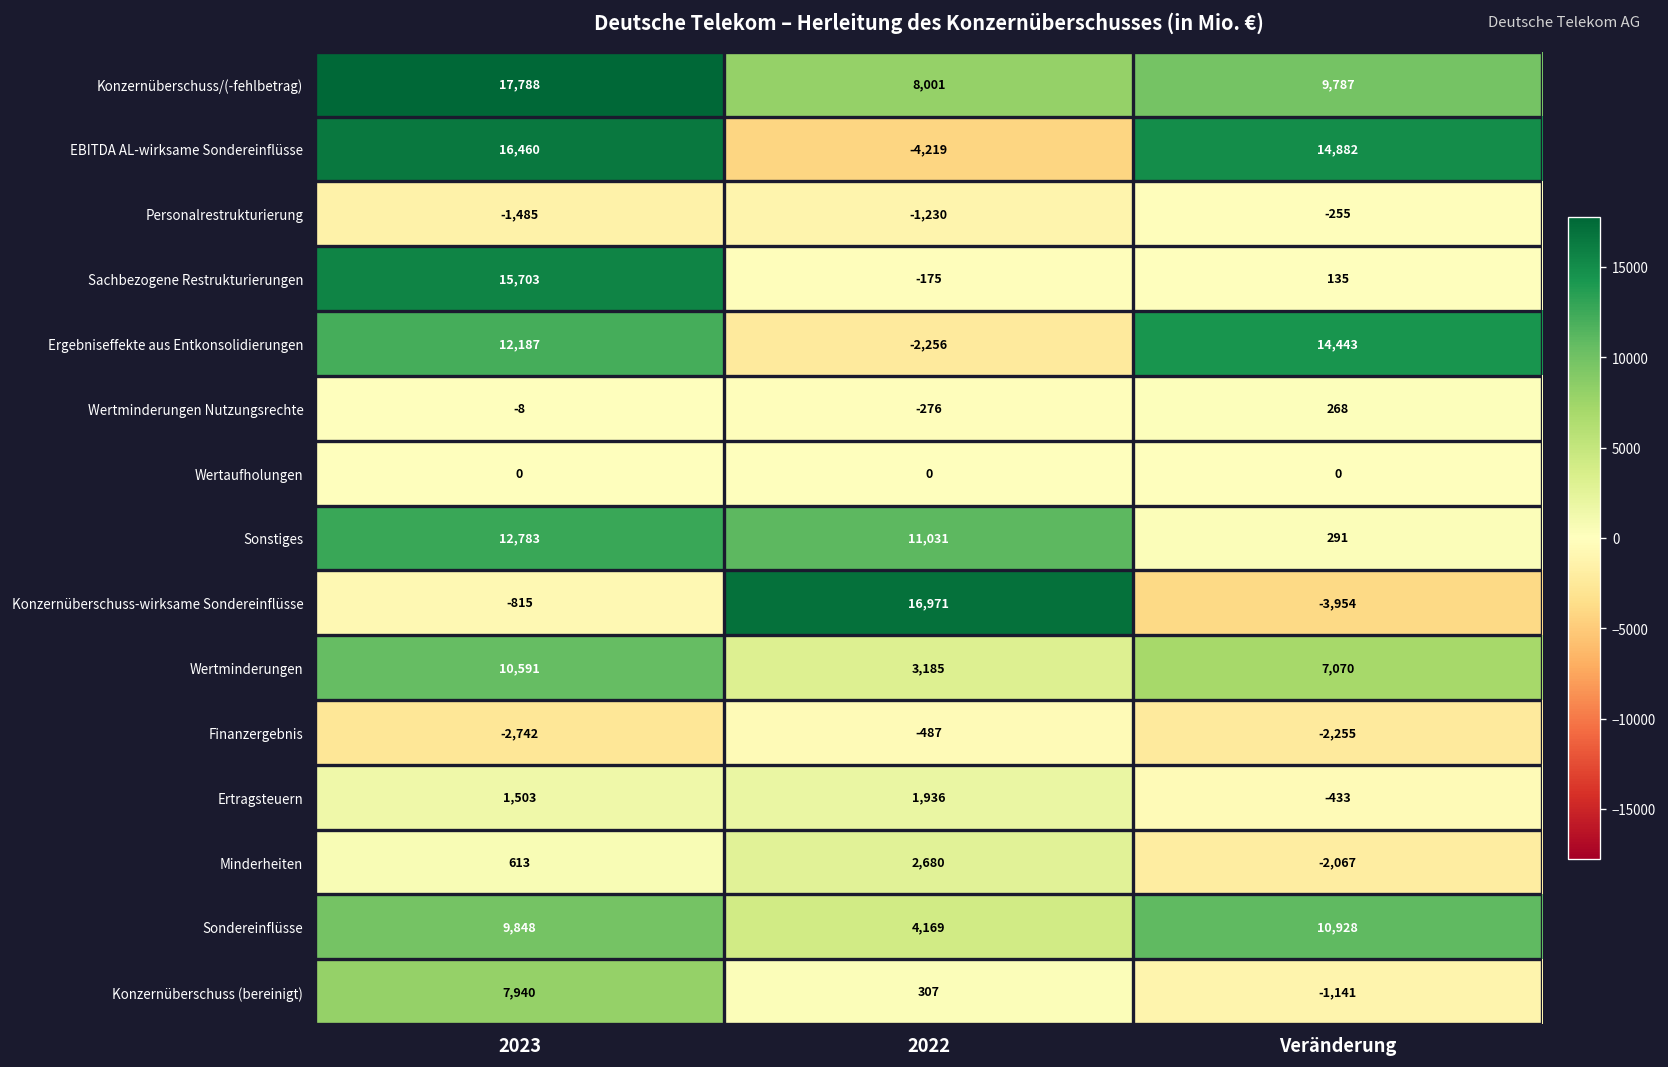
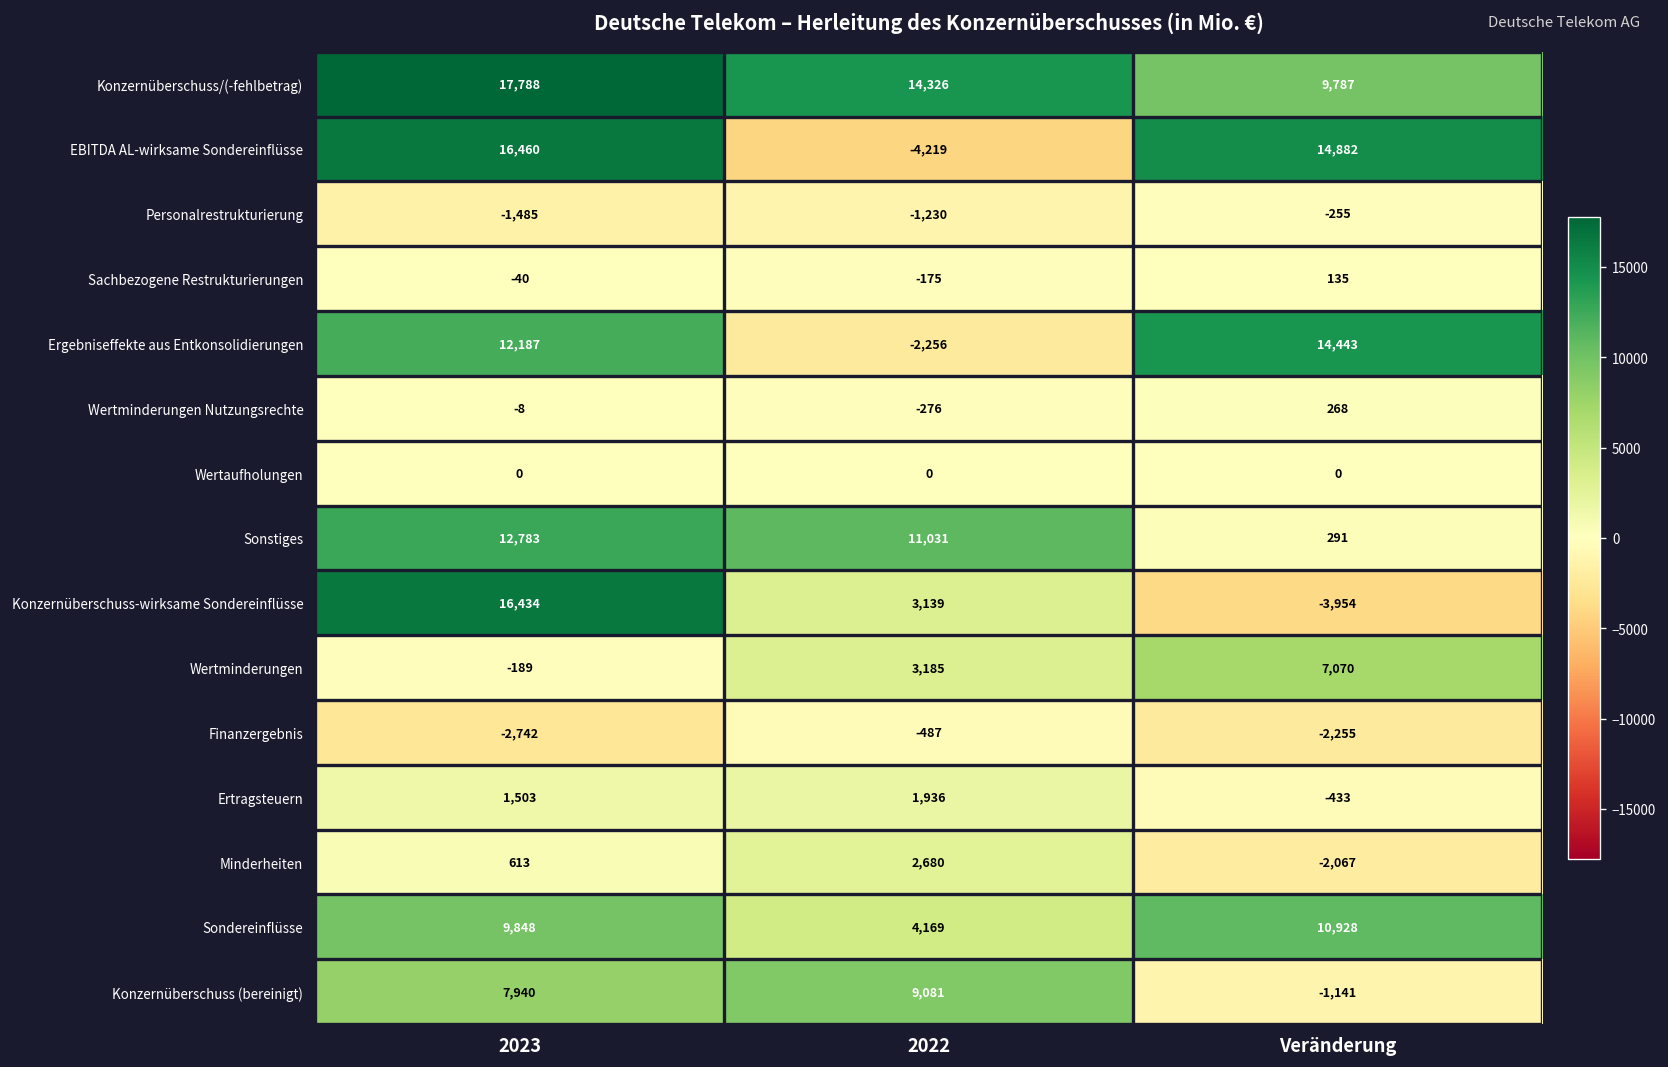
  {
    "Konzernüberschuss/(-fehlbetrag)": {
      "2023": "17,788",
-     "2022": "8,001",
+     "2022": "14,326",
      "Veränderung": "9,787"
    },
    "EBITDA AL-wirksame Sondereinflüsse": {
      "2023": "16,460",
      "2022": "-4,219",
      "Veränderung": "14,882"
    },
    "Personalrestrukturierung": {
      "2023": "-1,485",
      "2022": "-1,230",
      "Veränderung": "-255"
    },
    "Sachbezogene Restrukturierungen": {
-     "2023": "15,703",
+     "2023": "-40",
      "2022": "-175",
      "Veränderung": "135"
    },
    "Ergebniseffekte aus Entkonsolidierungen": {
      "2023": "12,187",
      "2022": "-2,256",
      "Veränderung": "14,443"
    },
    "Wertminderungen Nutzungsrechte": {
      "2023": "-8",
      "2022": "-276",
      "Veränderung": "268"
    },
    "Wertaufholungen": {
      "2023": "0",
      "2022": "0",
      "Veränderung": "0"
    },
    "Sonstiges": {
      "2023": "12,783",
      "2022": "11,031",
      "Veränderung": "291"
    },
    "Konzernüberschuss-wirksame Sondereinflüsse": {
-     "2023": "-815",
-     "2022": "16,971",
+     "2023": "16,434",
+     "2022": "3,139",
      "Veränderung": "-3,954"
    },
    "Wertminderungen": {
-     "2023": "10,591",
+     "2023": "-189",
      "2022": "3,185",
      "Veränderung": "7,070"
    },
    "Finanzergebnis": {
      "2023": "-2,742",
      "2022": "-487",
      "Veränderung": "-2,255"
    },
    "Ertragsteuern": {
      "2023": "1,503",
      "2022": "1,936",
      "Veränderung": "-433"
    },
    "Minderheiten": {
      "2023": "613",
      "2022": "2,680",
      "Veränderung": "-2,067"
    },
    "Sondereinflüsse": {
      "2023": "9,848",
      "2022": "4,169",
      "Veränderung": "10,928"
    },
    "Konzernüberschuss (bereinigt)": {
      "2023": "7,940",
-     "2022": "307",
+     "2022": "9,081",
      "Veränderung": "-1,141"
    }
  }
